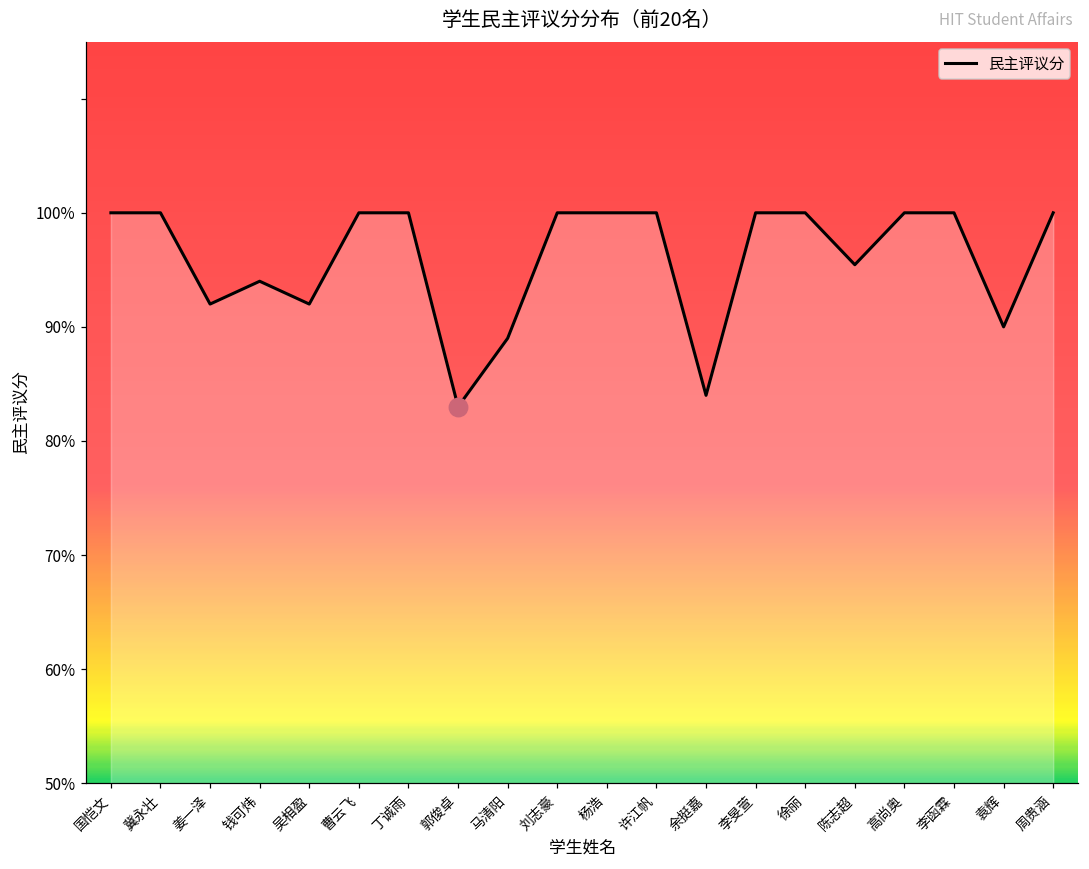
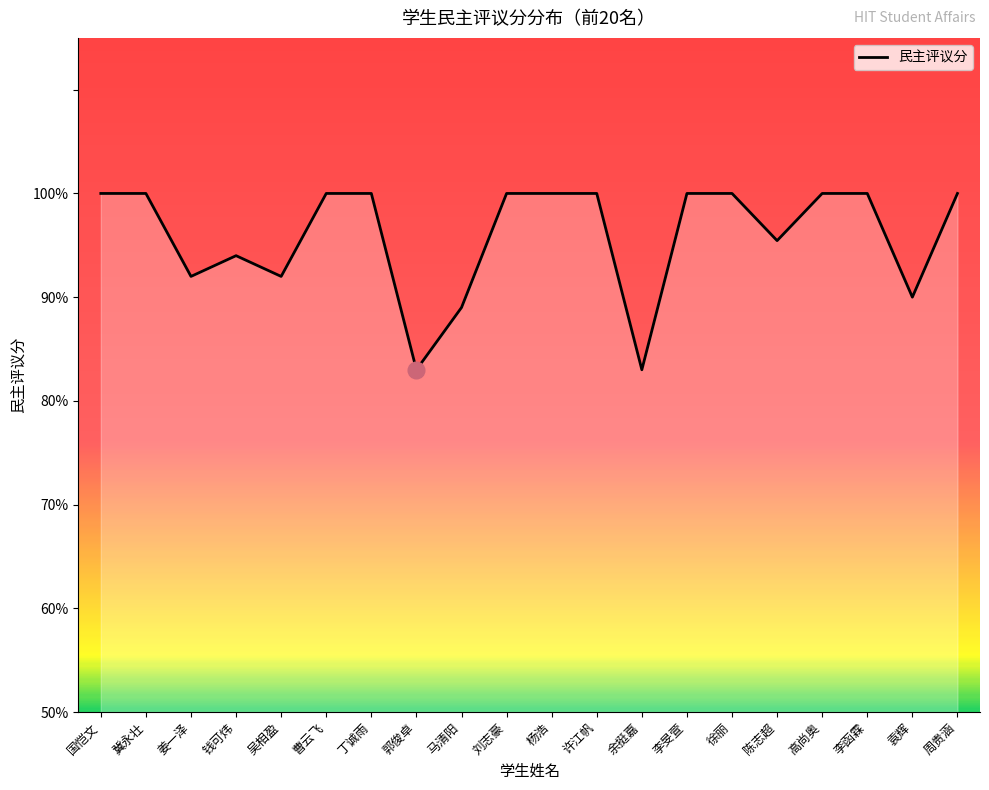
  {
    "民主评议分": {
      "国恺文": "100.0%",
      "冀永壮": "100.0%",
      "姜一泽": "92.0%",
      "钱可炜": "94.0%",
      "吴相盈": "92.0%",
      "曹云飞": "100.0%",
      "丁诚雨": "100.0%",
      "马清阳": "89.0%",
      "刘志豪": "100.0%",
      "杨浩": "100.0%",
      "许江帆": "100.0%",
-     "余挺嘉": "84.0%",
+     "余挺嘉": "83.0%",
      "李旻萱": "100.0%",
      "徐丽": "100.0%",
      "陈志超": "95.5%",
      "高尚奥": "100.0%",
      "李函霖": "100.0%",
      "袁辉": "90.0%",
      "周贵涵": "100.0%"
    }
  }
